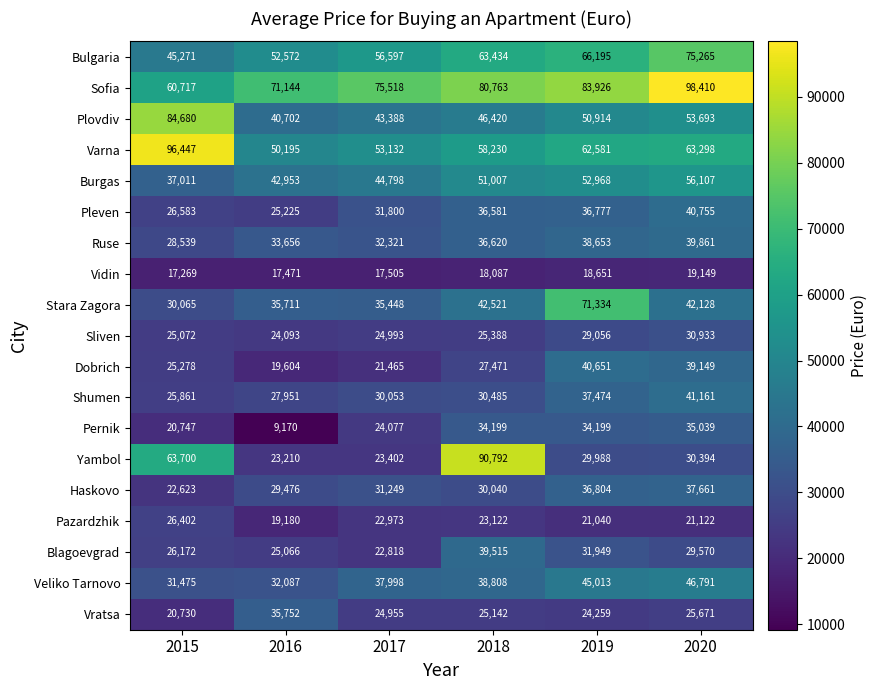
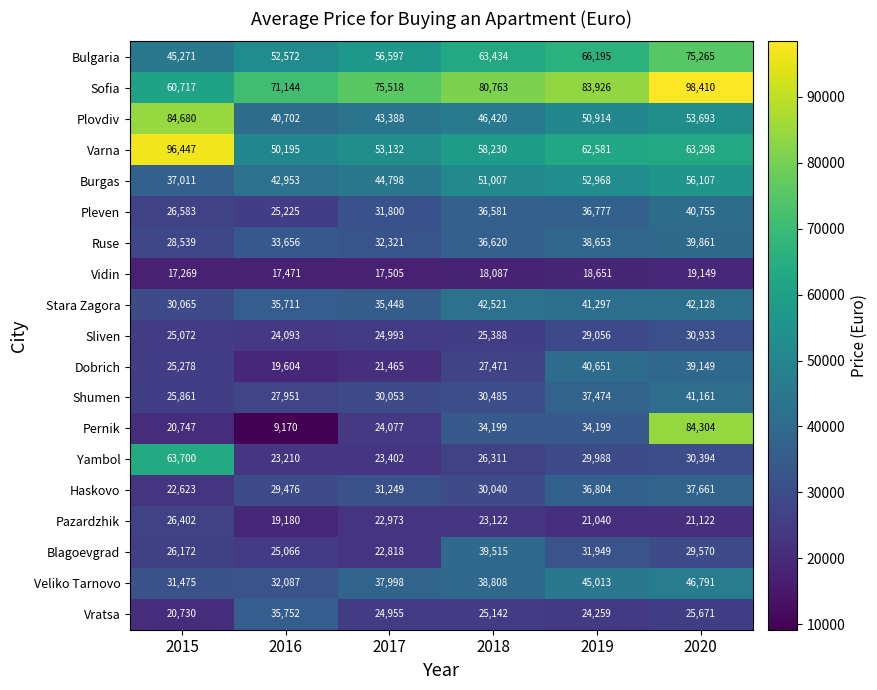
  {
    "Bulgaria": {
      "2015": "45,271",
      "2016": "52,572",
      "2017": "56,597",
      "2018": "63,434",
      "2019": "66,195",
      "2020": "75,265"
    },
    "Sofia": {
      "2015": "60,717",
      "2016": "71,144",
      "2017": "75,518",
      "2018": "80,763",
      "2019": "83,926",
      "2020": "98,410"
    },
    "Plovdiv": {
      "2015": "84,680",
      "2016": "40,702",
      "2017": "43,388",
      "2018": "46,420",
      "2019": "50,914",
      "2020": "53,693"
    },
    "Varna": {
      "2015": "96,447",
      "2016": "50,195",
      "2017": "53,132",
      "2018": "58,230",
      "2019": "62,581",
      "2020": "63,298"
    },
    "Burgas": {
      "2015": "37,011",
      "2016": "42,953",
      "2017": "44,798",
      "2018": "51,007",
      "2019": "52,968",
      "2020": "56,107"
    },
    "Pleven": {
      "2015": "26,583",
      "2016": "25,225",
      "2017": "31,800",
      "2018": "36,581",
      "2019": "36,777",
      "2020": "40,755"
    },
    "Ruse": {
      "2015": "28,539",
      "2016": "33,656",
      "2017": "32,321",
      "2018": "36,620",
      "2019": "38,653",
      "2020": "39,861"
    },
    "Vidin": {
      "2015": "17,269",
      "2016": "17,471",
      "2017": "17,505",
      "2018": "18,087",
      "2019": "18,651",
      "2020": "19,149"
    },
    "Stara Zagora": {
      "2015": "30,065",
      "2016": "35,711",
      "2017": "35,448",
      "2018": "42,521",
-     "2019": "71,334",
+     "2019": "41,297",
      "2020": "42,128"
    },
    "Sliven": {
      "2015": "25,072",
      "2016": "24,093",
      "2017": "24,993",
      "2018": "25,388",
      "2019": "29,056",
      "2020": "30,933"
    },
    "Dobrich": {
      "2015": "25,278",
      "2016": "19,604",
      "2017": "21,465",
      "2018": "27,471",
      "2019": "40,651",
      "2020": "39,149"
    },
    "Shumen": {
      "2015": "25,861",
      "2016": "27,951",
      "2017": "30,053",
      "2018": "30,485",
      "2019": "37,474",
      "2020": "41,161"
    },
    "Pernik": {
      "2015": "20,747",
      "2016": "9,170",
      "2017": "24,077",
      "2018": "34,199",
      "2019": "34,199",
-     "2020": "35,039"
+     "2020": "84,304"
    },
    "Yambol": {
      "2015": "63,700",
      "2016": "23,210",
      "2017": "23,402",
-     "2018": "90,792",
+     "2018": "26,311",
      "2019": "29,988",
      "2020": "30,394"
    },
    "Haskovo": {
      "2015": "22,623",
      "2016": "29,476",
      "2017": "31,249",
      "2018": "30,040",
      "2019": "36,804",
      "2020": "37,661"
    },
    "Pazardzhik": {
      "2015": "26,402",
      "2016": "19,180",
      "2017": "22,973",
      "2018": "23,122",
      "2019": "21,040",
      "2020": "21,122"
    },
    "Blagoevgrad": {
      "2015": "26,172",
      "2016": "25,066",
      "2017": "22,818",
      "2018": "39,515",
      "2019": "31,949",
      "2020": "29,570"
    },
    "Veliko Tarnovo": {
      "2015": "31,475",
      "2016": "32,087",
      "2017": "37,998",
      "2018": "38,808",
      "2019": "45,013",
      "2020": "46,791"
    },
    "Vratsa": {
      "2015": "20,730",
      "2016": "35,752",
      "2017": "24,955",
      "2018": "25,142",
      "2019": "24,259",
      "2020": "25,671"
    }
  }
